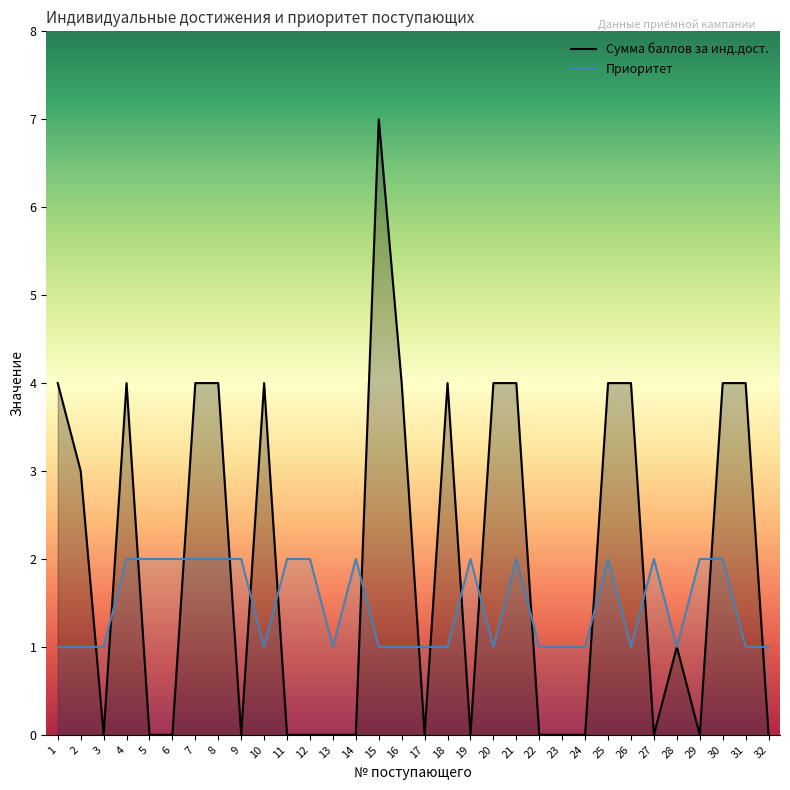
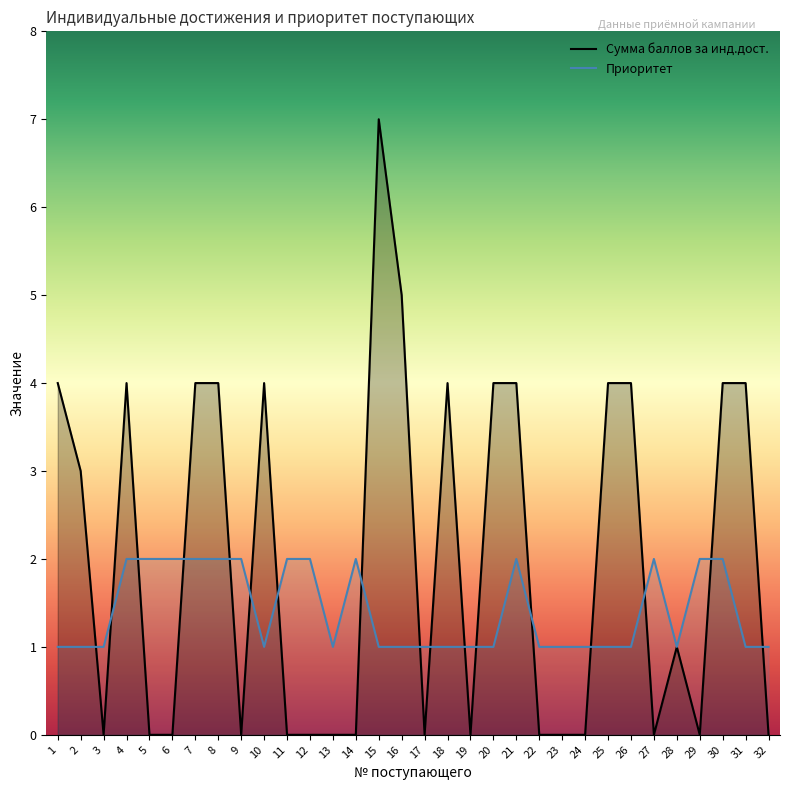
  {
    "Сумма баллов за инд.дост.": {
      "1": 4,
      "2": 3,
      "3": 0,
      "4": 4,
      "5": 0,
      "6": 0,
      "7": 4,
      "8": 4,
      "9": 0,
      "10": 4,
      "11": 0,
      "12": 0,
      "13": 0,
      "14": 0,
      "15": 7,
-     "16": 4,
+     "16": 5,
      "17": 0,
      "18": 4,
      "19": 0,
      "20": 4,
      "21": 4,
      "22": 0,
      "23": 0,
      "24": 0,
      "25": 4,
      "26": 4,
      "27": 0,
      "29": 0,
      "30": 4,
      "31": 4,
      "32": 0
    },
    "Приоритет": {
      "1": 1,
      "2": 1,
      "3": 1,
      "4": 2,
      "5": 2,
      "6": 2,
      "7": 2,
      "8": 2,
      "9": 2,
      "10": 1,
      "11": 2,
      "12": 2,
      "13": 1,
      "14": 2,
      "15": 1,
      "16": 1,
      "17": 1,
      "18": 1,
-     "19": 2,
+     "19": 1,
      "20": 1,
      "21": 2,
      "22": 1,
      "23": 1,
      "24": 1,
-     "25": 2,
+     "25": 1,
      "26": 1,
      "27": 2,
      "29": 2,
      "30": 2,
      "31": 1,
      "32": 1
    }
  }
